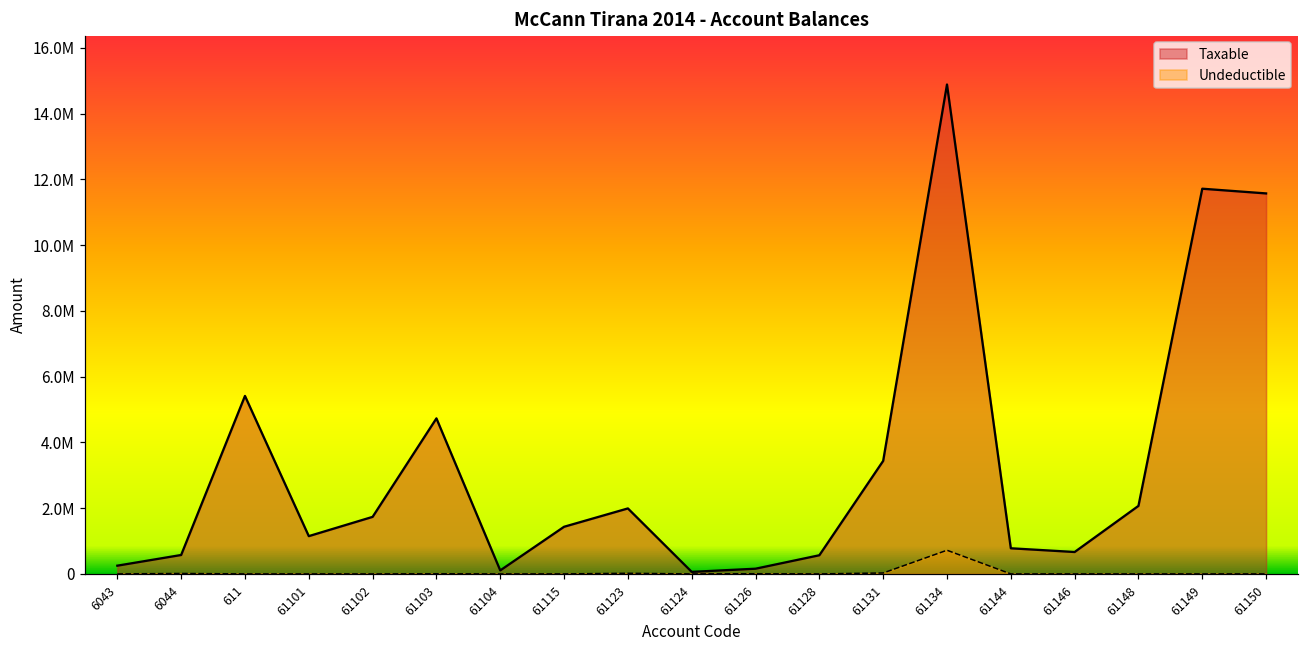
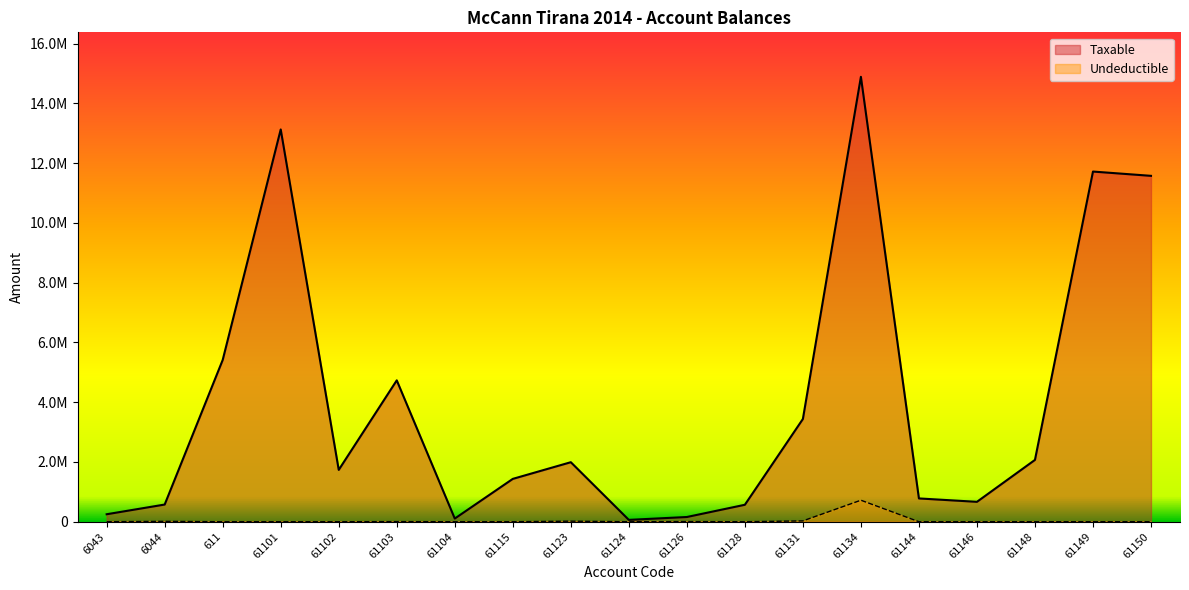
  {
    "Taxable": {
      "6043": 300000,
      "6044": 600000,
      "611": 5400000,
-     "61101": 1100000,
+     "61101": 13100000,
      "61102": 1700000,
      "61103": 4700000,
      "61104": 100000,
      "61115": 1400000,
      "61123": 2000000,
      "61126": 200000,
      "61128": 600000,
      "61131": 3400000,
      "61134": 14900000,
      "61144": 800000,
      "61146": 700000,
      "61148": 2100000,
      "61149": 11700000,
      "61150": 11600000
    },
    "Undeductible": {
      "6043": 0,
      "6044": 0,
      "611": 0,
      "61101": 0,
      "61102": 0,
      "61103": 0,
      "61104": 0,
      "61115": 0,
      "61123": 0,
      "61126": 0,
      "61128": 0,
      "61131": 0,
      "61134": 700000,
      "61144": 0,
      "61146": 0,
      "61148": 0,
      "61149": 0,
      "61150": 0
    }
  }
